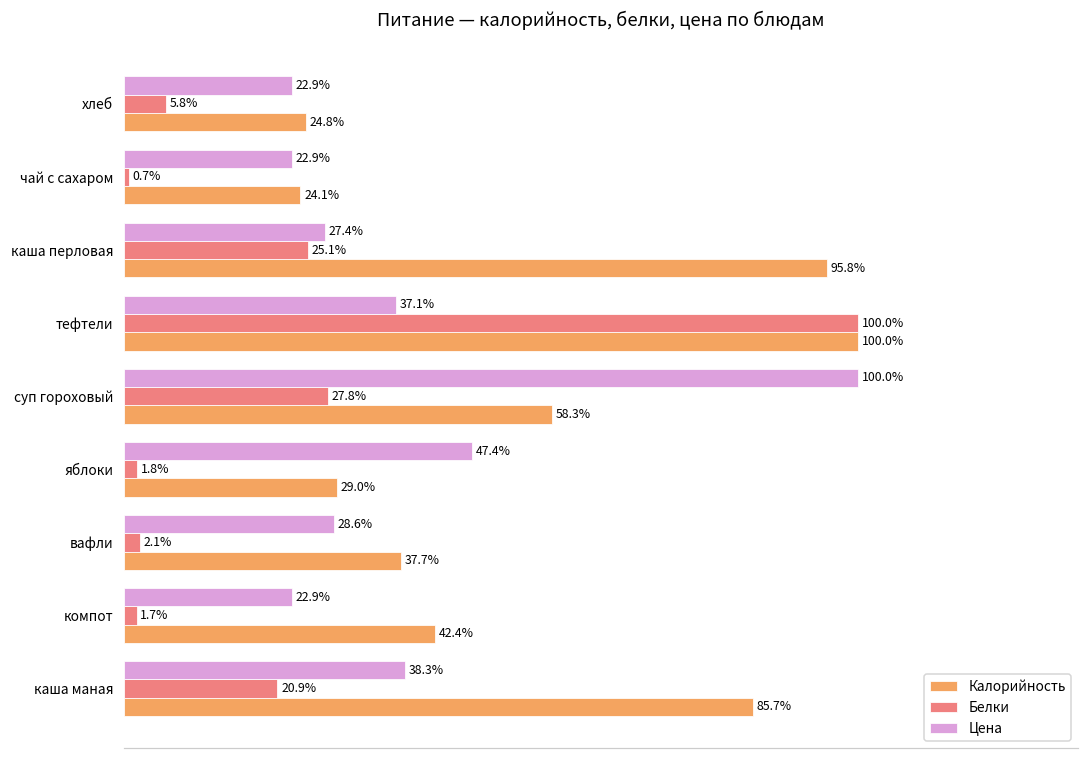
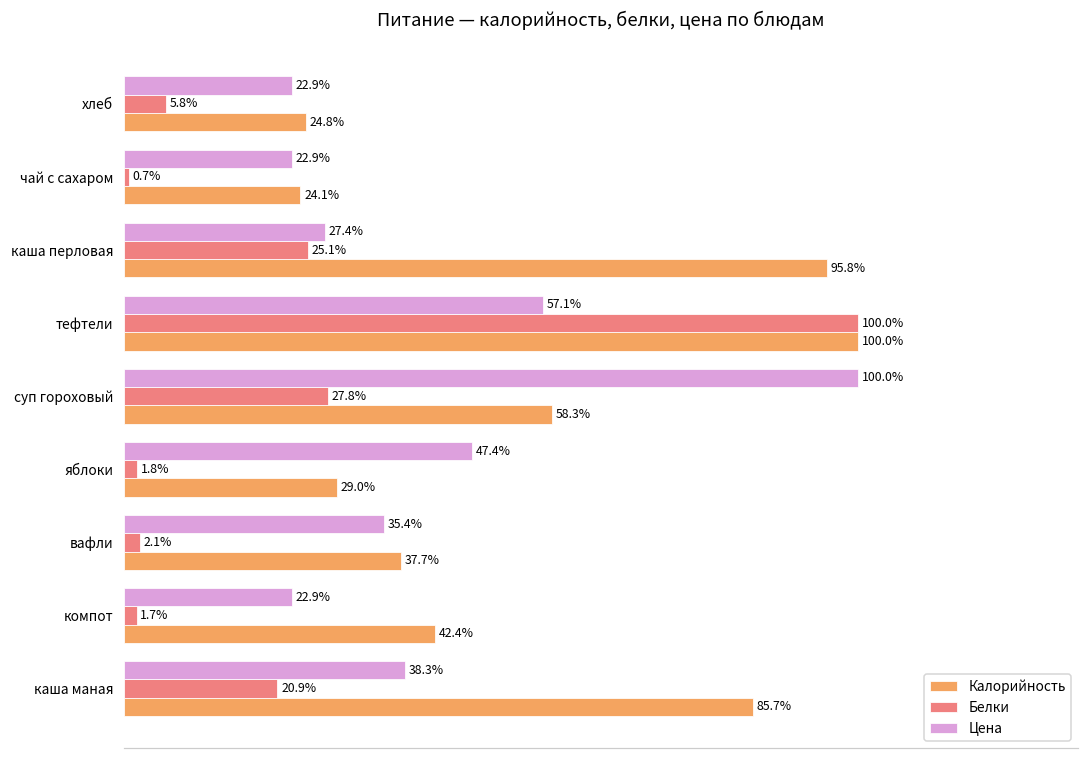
  {
    "Цена": {
      "хлеб": "22.9%",
      "чай с сахаром": "22.9%",
      "каша перловая": "27.4%",
-     "тефтели": "37.1%",
+     "тефтели": "57.1%",
      "суп гороховый": "100.0%",
      "яблоки": "47.4%",
-     "вафли": "28.6%",
+     "вафли": "35.4%",
      "компот": "22.9%",
      "каша маная": "38.3%"
    }
  }
